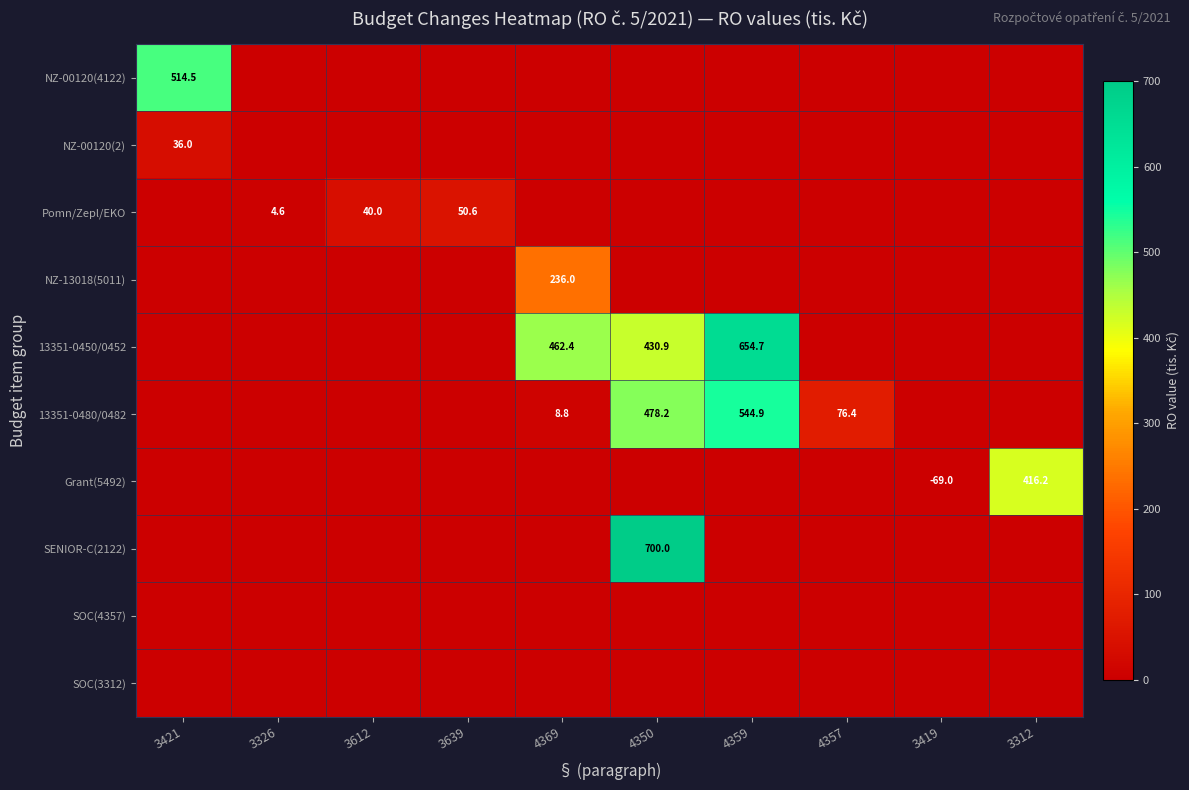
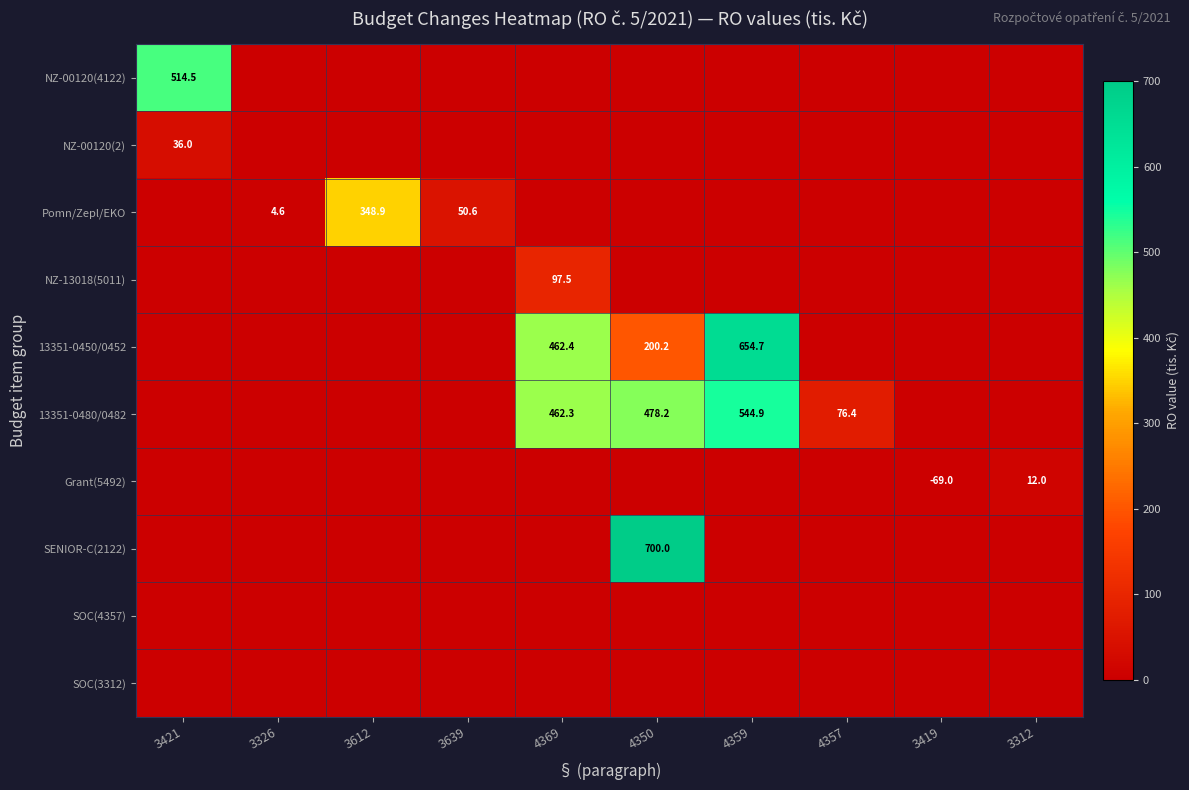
  {
    "NZ-00120(4122)": {
      "3421": 514.5
    },
    "NZ-00120(2)": {
      "3421": 36.0
    },
    "Pomn/Zepl/EKO": {
      "3326": 4.6,
-     "3612": 40.0,
+     "3612": 348.9,
      "3639": 50.6
    },
    "NZ-13018(5011)": {
-     "4369": 236.0
+     "4369": 97.5
    },
    "13351-0450/0452": {
      "4369": 462.4,
-     "4350": 430.9,
+     "4350": 200.2,
      "4359": 654.7
    },
    "13351-0480/0482": {
-     "4369": 8.8,
+     "4369": 462.3,
      "4350": 478.2,
      "4359": 544.9,
      "4357": 76.4
    },
    "Grant(5492)": {
      "3419": -69.0,
-     "3312": 416.2
+     "3312": 12.0
    },
    "SENIOR-C(2122)": {
      "4350": 700.0
    }
  }
